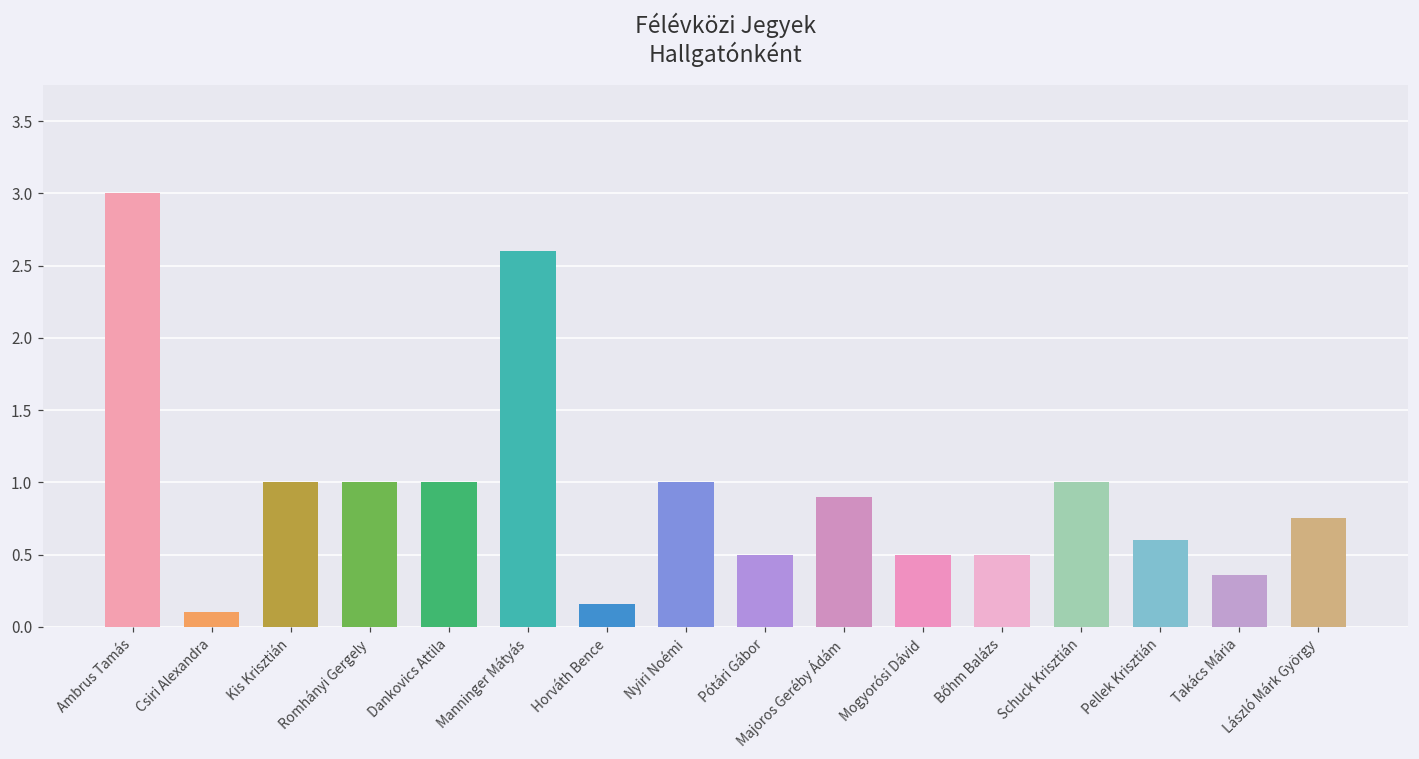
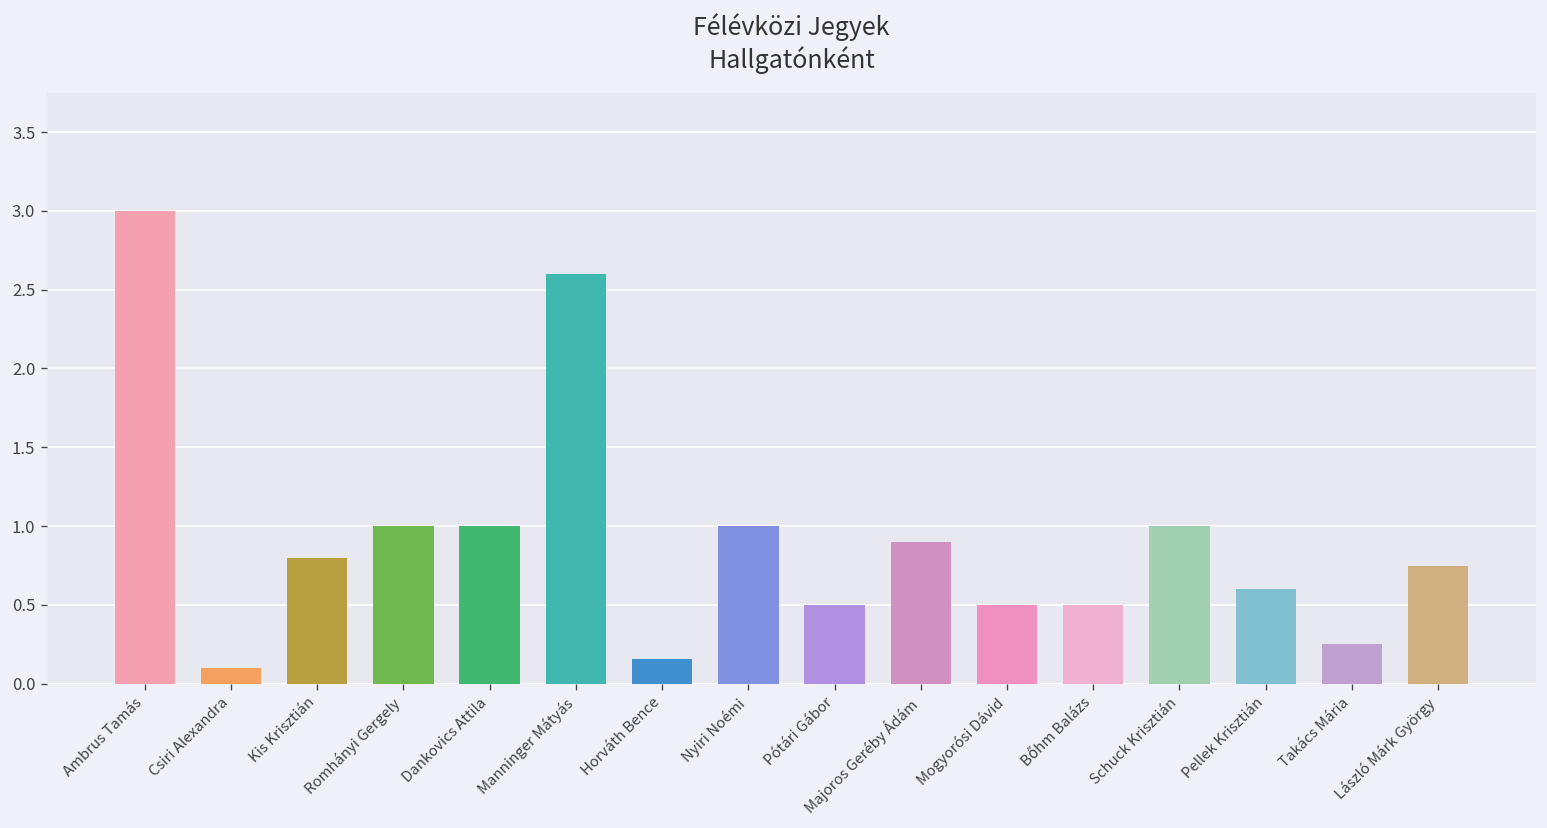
  {
    "Ambrus Tamás": 3.00,
    "Csiri Alexandra": 0.10,
-   "Kis Krisztián": 1.0,
+   "Kis Krisztián": 0.8,
    "Romhányi Gergely": 1.00,
    "Dankovics Attila": 1.00,
    "Manninger Mátyás": 2.60,
    "Horváth Bence": 0.16,
    "Nyiri Noémi": 1.00,
    "Pótári Gábor": 0.50,
    "Majoros Geréby Ádám": 0.90,
    "Mogyorósi Dávid": 0.50,
    "Bőhm Balázs": 0.50,
    "Schuck Krisztián": 1.00,
    "Pellek Krisztián": 0.60,
-   "Takács Mária": 0.36,
+   "Takács Mária": 0.25,
    "László Márk György": 0.75
  }
